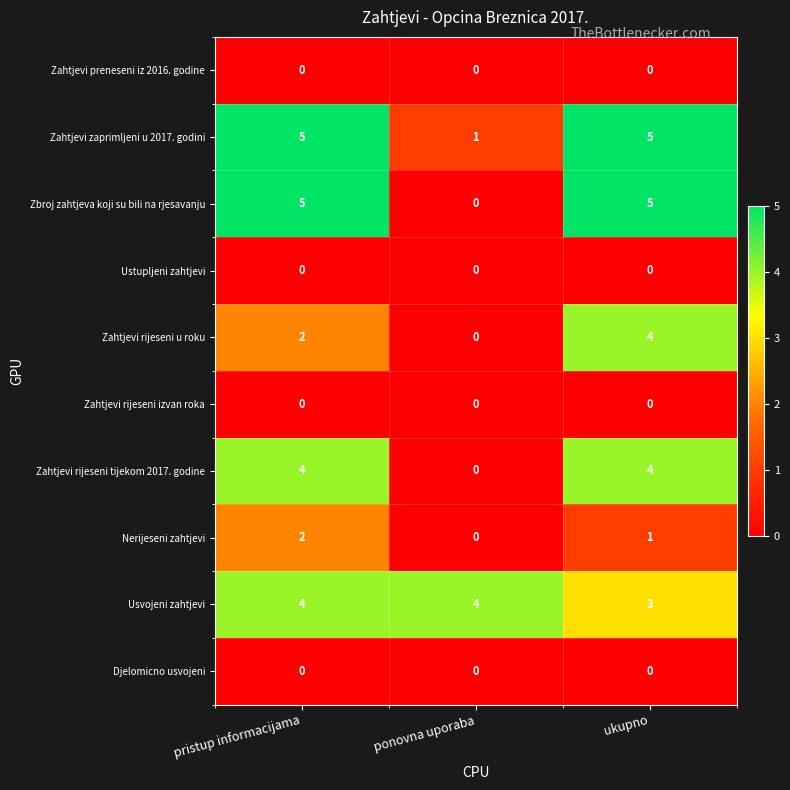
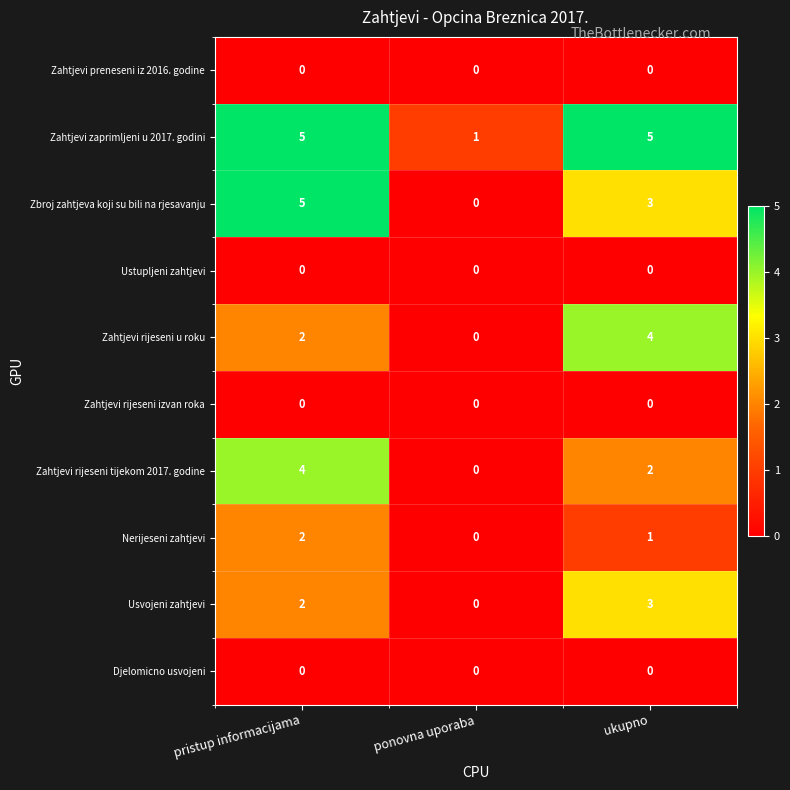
  {
    "Zahtjevi preneseni iz 2016. godine": {
      "pristup informacijama": 0,
      "ponovna uporaba": 0,
      "ukupno": 0
    },
    "Zahtjevi zaprimljeni u 2017. godini": {
      "pristup informacijama": 5,
      "ponovna uporaba": 1,
      "ukupno": 5
    },
    "Zbroj zahtjeva koji su bili na rjesavanju": {
      "pristup informacijama": 5,
      "ponovna uporaba": 0,
-     "ukupno": 5
+     "ukupno": 3
    },
    "Ustupljeni zahtjevi": {
      "pristup informacijama": 0,
      "ponovna uporaba": 0,
      "ukupno": 0
    },
    "Zahtjevi rijeseni u roku": {
      "pristup informacijama": 2,
      "ponovna uporaba": 0,
      "ukupno": 4
    },
    "Zahtjevi rijeseni izvan roka": {
      "pristup informacijama": 0,
      "ponovna uporaba": 0,
      "ukupno": 0
    },
    "Zahtjevi rijeseni tijekom 2017. godine": {
      "pristup informacijama": 4,
      "ponovna uporaba": 0,
-     "ukupno": 4
+     "ukupno": 2
    },
    "Nerijeseni zahtjevi": {
      "pristup informacijama": 2,
      "ponovna uporaba": 0,
      "ukupno": 1
    },
    "Usvojeni zahtjevi": {
-     "pristup informacijama": 4,
-     "ponovna uporaba": 4,
+     "pristup informacijama": 2,
+     "ponovna uporaba": 0,
      "ukupno": 3
    },
    "Djelomicno usvojeni": {
      "pristup informacijama": 0,
      "ponovna uporaba": 0,
      "ukupno": 0
    }
  }
